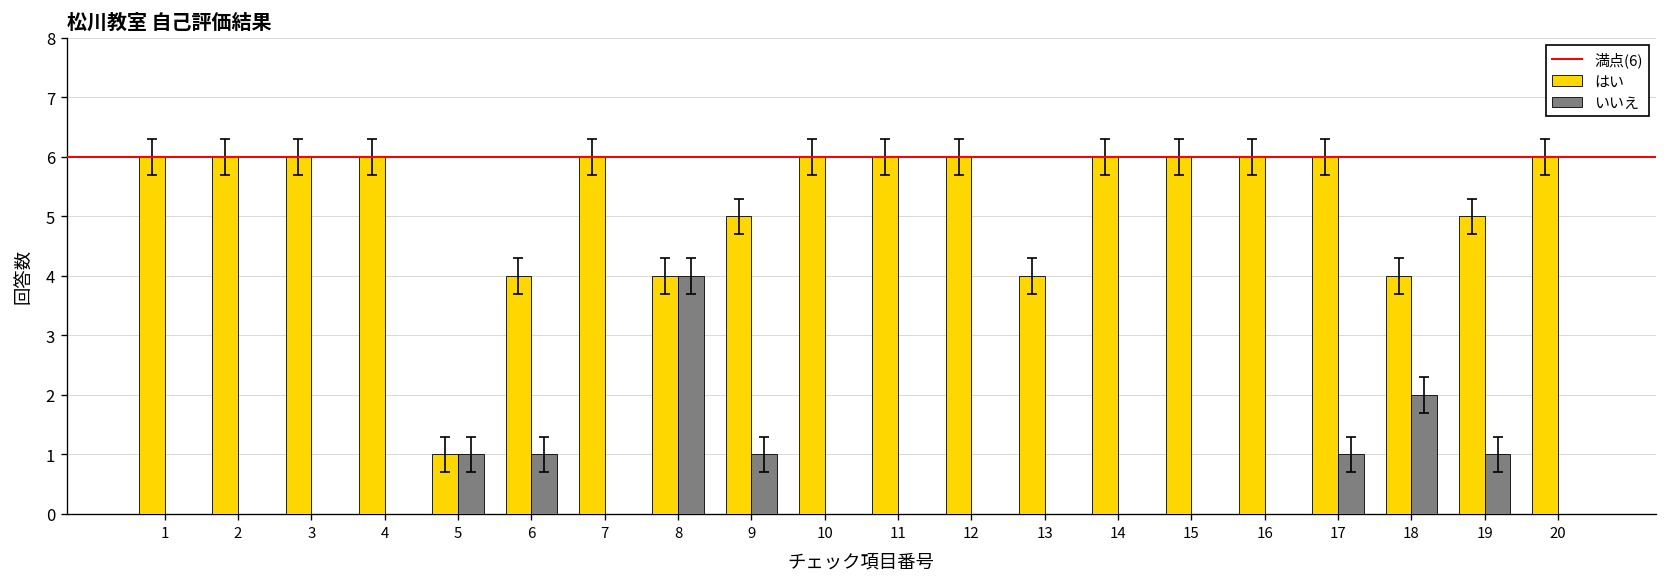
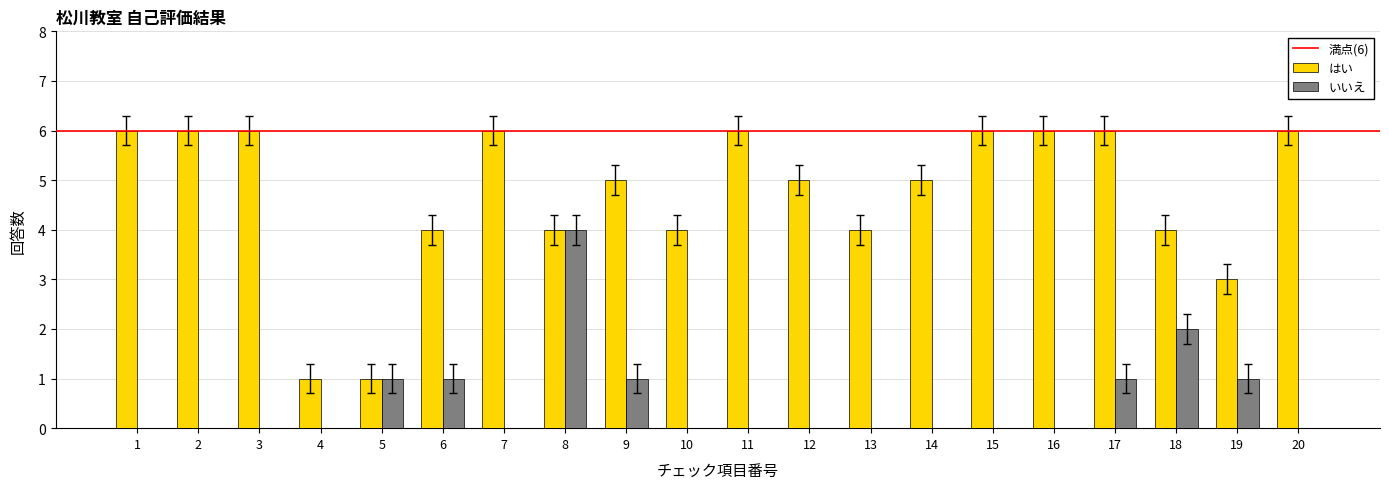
  {
    "はい": {
      "1": 6,
      "2": 6,
      "3": 6,
-     "4": 6,
+     "4": 1,
      "5": 1,
      "6": 4,
      "7": 6,
      "8": 4,
      "9": 5,
-     "10": 6,
+     "10": 4,
      "11": 6,
-     "12": 6,
+     "12": 5,
      "13": 4,
-     "14": 6,
+     "14": 5,
      "15": 6,
      "16": 6,
      "17": 6,
      "18": 4,
-     "19": 5,
+     "19": 3,
      "20": 6
    },
    "いいえ": {
      "1": 0,
      "2": 0,
      "3": 0,
      "4": 0,
      "5": 1,
      "6": 1,
      "7": 0,
      "8": 4,
      "9": 1,
      "10": 0,
      "11": 0,
      "12": 0,
      "13": 0,
      "14": 0,
      "15": 0,
      "16": 0,
      "17": 1,
      "18": 2,
      "19": 1,
      "20": 0
    }
  }
